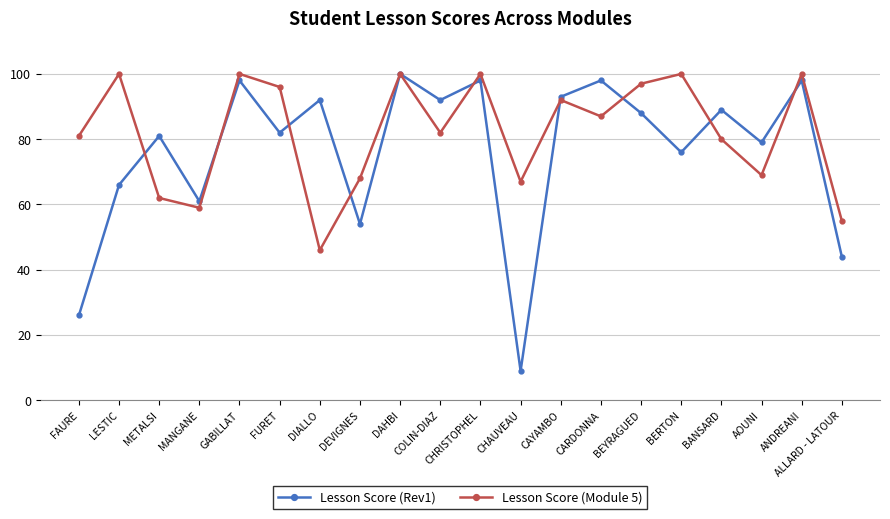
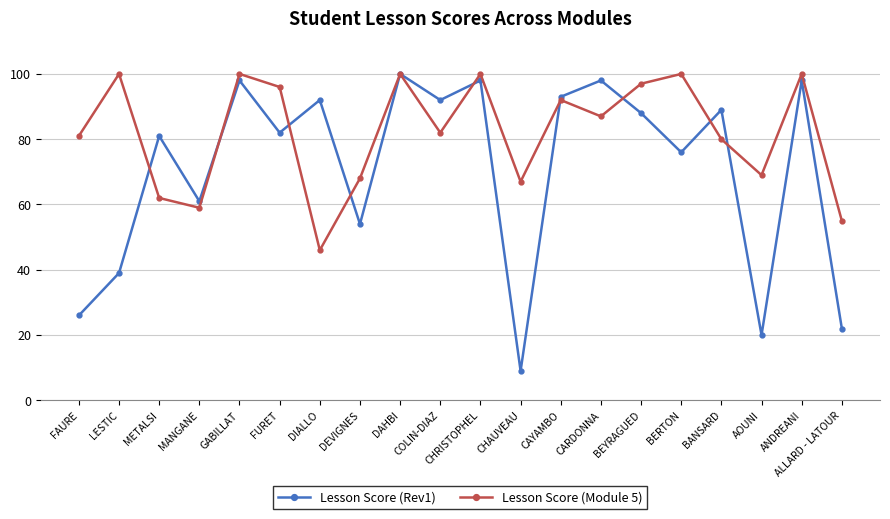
  {
    "Lesson Score (Rev1)": {
      "FAURE": 26,
-     "LESTIC": 66,
+     "LESTIC": 39,
      "METALSI": 81,
      "MANGANE": 61,
      "GABILLAT": 98,
      "FURET": 82,
      "DIALLO": 92,
      "DEVIGNES": 54,
      "COLIN-DIAZ": 92,
      "CHRISTOPHEL": 98,
      "CHAUVEAU": 9,
      "CAYAMBO": 93,
      "CARDONNA": 98,
      "BEYRAGUED": 88,
      "BERTON": 76,
      "BANSARD": 89,
-     "AOUNI": 79,
+     "AOUNI": 20,
      "ANDREANI": 98,
-     "ALLARD - LATOUR": 44
+     "ALLARD - LATOUR": 22
    },
    "Lesson Score (Module 5)": {
      "FAURE": 81,
      "LESTIC": 100,
      "METALSI": 62,
      "MANGANE": 59,
      "GABILLAT": 100,
      "FURET": 96,
      "DIALLO": 46,
      "DEVIGNES": 68,
      "COLIN-DIAZ": 82,
      "CHRISTOPHEL": 100,
      "CHAUVEAU": 67,
      "CAYAMBO": 92,
      "CARDONNA": 87,
      "BEYRAGUED": 97,
      "BERTON": 100,
      "BANSARD": 80,
      "AOUNI": 69,
      "ANDREANI": 100,
      "ALLARD - LATOUR": 55
    }
  }
